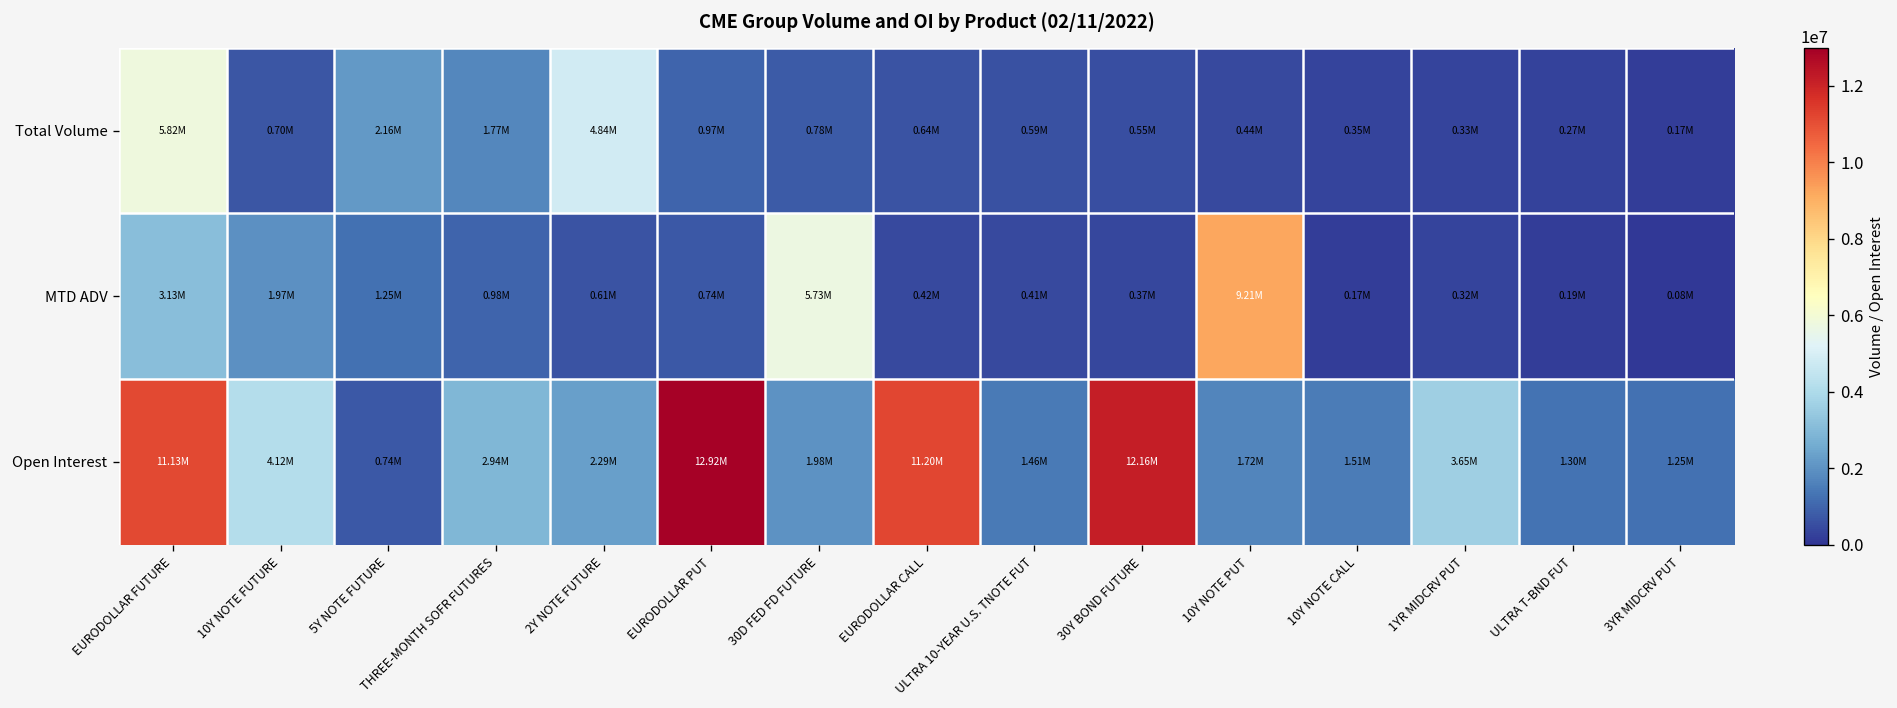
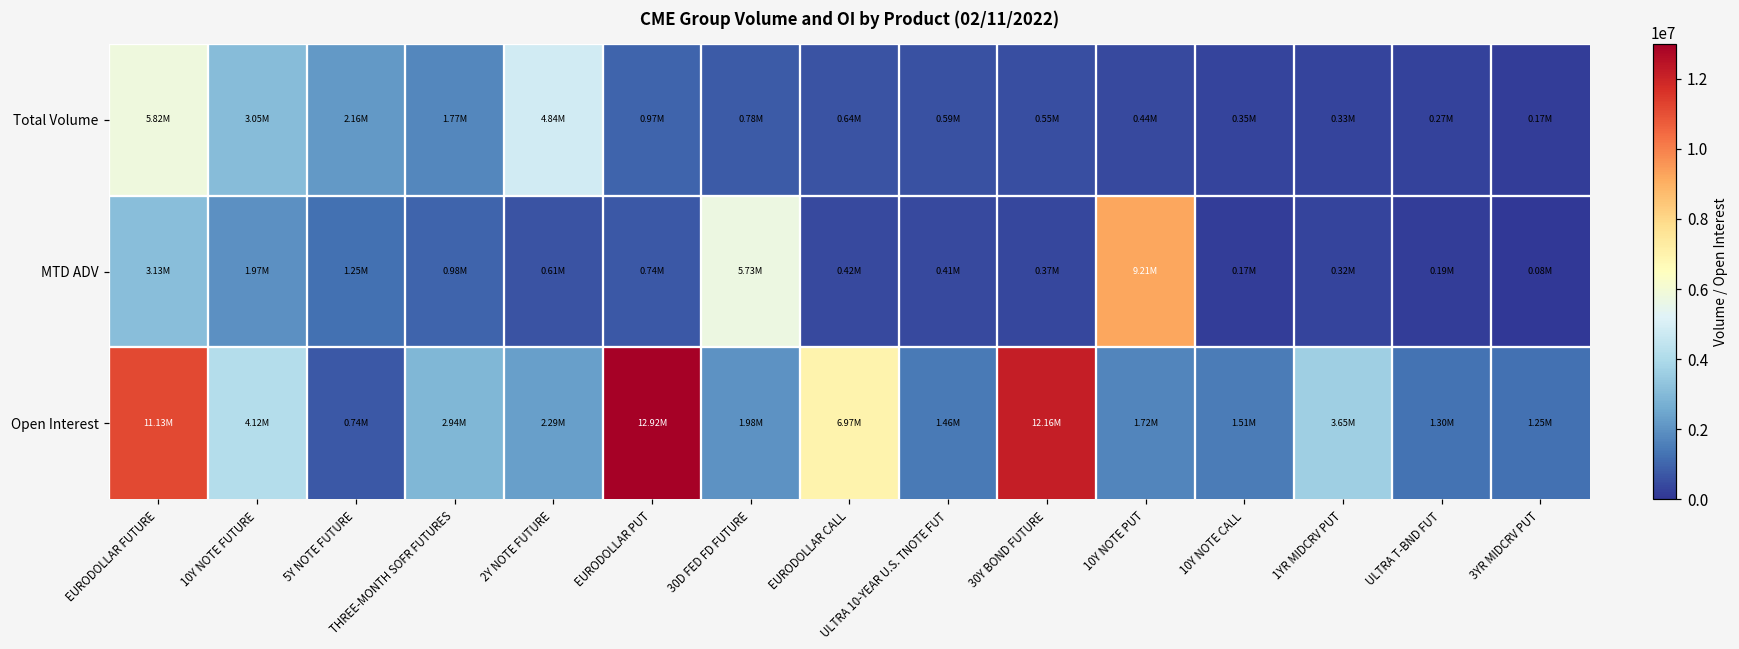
  {
    "Total Volume": {
      "EURODOLLAR FUTURE": "5.82M",
-     "10Y NOTE FUTURE": "0.70M",
+     "10Y NOTE FUTURE": "3.05M",
      "5Y NOTE FUTURE": "2.16M",
      "THREE-MONTH SOFR FUTURES": "1.77M",
      "2Y NOTE FUTURE": "4.84M",
      "EURODOLLAR PUT": "0.97M",
      "30D FED FD FUTURE": "0.78M",
      "EURODOLLAR CALL": "0.64M",
      "ULTRA 10-YEAR U.S. TNOTE FUT": "0.59M",
      "30Y BOND FUTURE": "0.55M",
      "10Y NOTE PUT": "0.44M",
      "10Y NOTE CALL": "0.35M",
      "1YR MIDCRV PUT": "0.33M",
      "ULTRA T-BND FUT": "0.27M",
      "3YR MIDCRV PUT": "0.17M"
    },
    "MTD ADV": {
      "EURODOLLAR FUTURE": "3.13M",
      "10Y NOTE FUTURE": "1.97M",
      "5Y NOTE FUTURE": "1.25M",
      "THREE-MONTH SOFR FUTURES": "0.98M",
      "2Y NOTE FUTURE": "0.61M",
      "EURODOLLAR PUT": "0.74M",
      "30D FED FD FUTURE": "5.73M",
      "EURODOLLAR CALL": "0.42M",
      "ULTRA 10-YEAR U.S. TNOTE FUT": "0.41M",
      "30Y BOND FUTURE": "0.37M",
      "10Y NOTE PUT": "9.21M",
      "10Y NOTE CALL": "0.17M",
      "1YR MIDCRV PUT": "0.32M",
      "ULTRA T-BND FUT": "0.19M",
      "3YR MIDCRV PUT": "0.08M"
    },
    "Open Interest": {
      "EURODOLLAR FUTURE": "11.13M",
      "10Y NOTE FUTURE": "4.12M",
      "5Y NOTE FUTURE": "0.74M",
      "THREE-MONTH SOFR FUTURES": "2.94M",
      "2Y NOTE FUTURE": "2.29M",
      "EURODOLLAR PUT": "12.92M",
      "30D FED FD FUTURE": "1.98M",
-     "EURODOLLAR CALL": "11.20M",
+     "EURODOLLAR CALL": "6.97M",
      "ULTRA 10-YEAR U.S. TNOTE FUT": "1.46M",
      "30Y BOND FUTURE": "12.16M",
      "10Y NOTE PUT": "1.72M",
      "10Y NOTE CALL": "1.51M",
      "1YR MIDCRV PUT": "3.65M",
      "ULTRA T-BND FUT": "1.30M",
      "3YR MIDCRV PUT": "1.25M"
    }
  }
